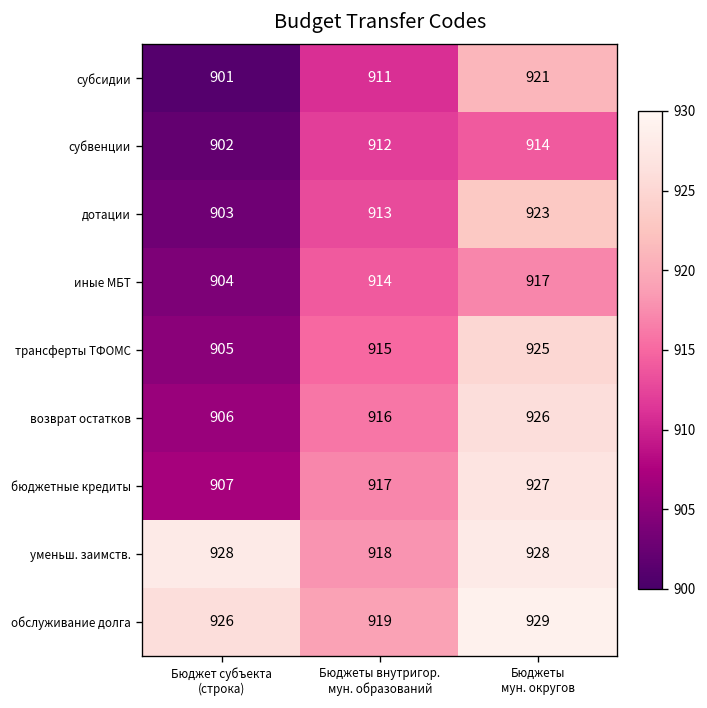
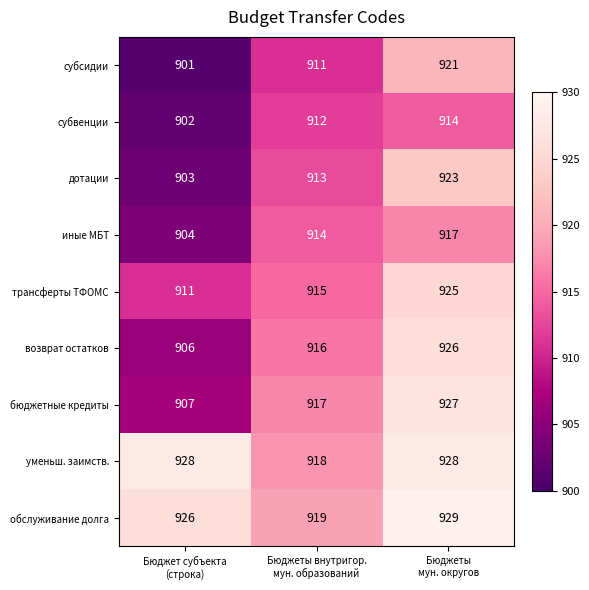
  {
    "субсидии": {
      "Бюджет субъекта (строка)": 901,
      "Бюджеты внутригор. мун. образований": 911,
      "Бюджеты мун. округов": 921
    },
    "субвенции": {
      "Бюджет субъекта (строка)": 902,
      "Бюджеты внутригор. мун. образований": 912,
      "Бюджеты мун. округов": 914
    },
    "дотации": {
      "Бюджет субъекта (строка)": 903,
      "Бюджеты внутригор. мун. образований": 913,
      "Бюджеты мун. округов": 923
    },
    "иные МБТ": {
      "Бюджет субъекта (строка)": 904,
      "Бюджеты внутригор. мун. образований": 914,
      "Бюджеты мун. округов": 917
    },
    "трансферты ТФОМС": {
-     "Бюджет субъекта (строка)": 905,
+     "Бюджет субъекта (строка)": 911,
      "Бюджеты внутригор. мун. образований": 915,
      "Бюджеты мун. округов": 925
    },
    "возврат остатков": {
      "Бюджет субъекта (строка)": 906,
      "Бюджеты внутригор. мун. образований": 916,
      "Бюджеты мун. округов": 926
    },
    "бюджетные кредиты": {
      "Бюджет субъекта (строка)": 907,
      "Бюджеты внутригор. мун. образований": 917,
      "Бюджеты мун. округов": 927
    },
    "уменьш. заимств.": {
      "Бюджет субъекта (строка)": 928,
      "Бюджеты внутригор. мун. образований": 918,
      "Бюджеты мун. округов": 928
    },
    "обслуживание долга": {
      "Бюджет субъекта (строка)": 926,
      "Бюджеты внутригор. мун. образований": 919,
      "Бюджеты мун. округов": 929
    }
  }
